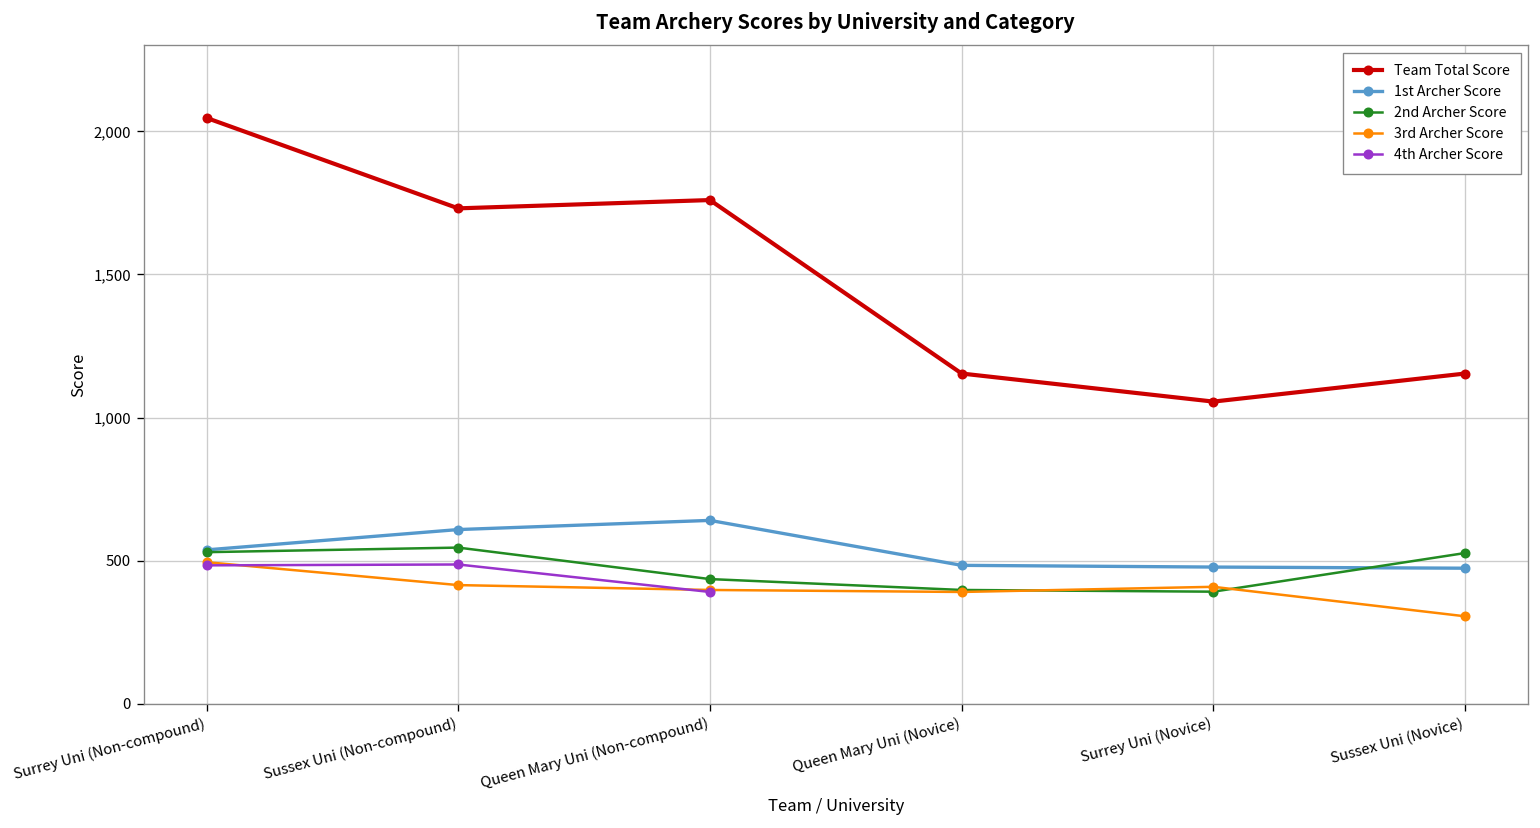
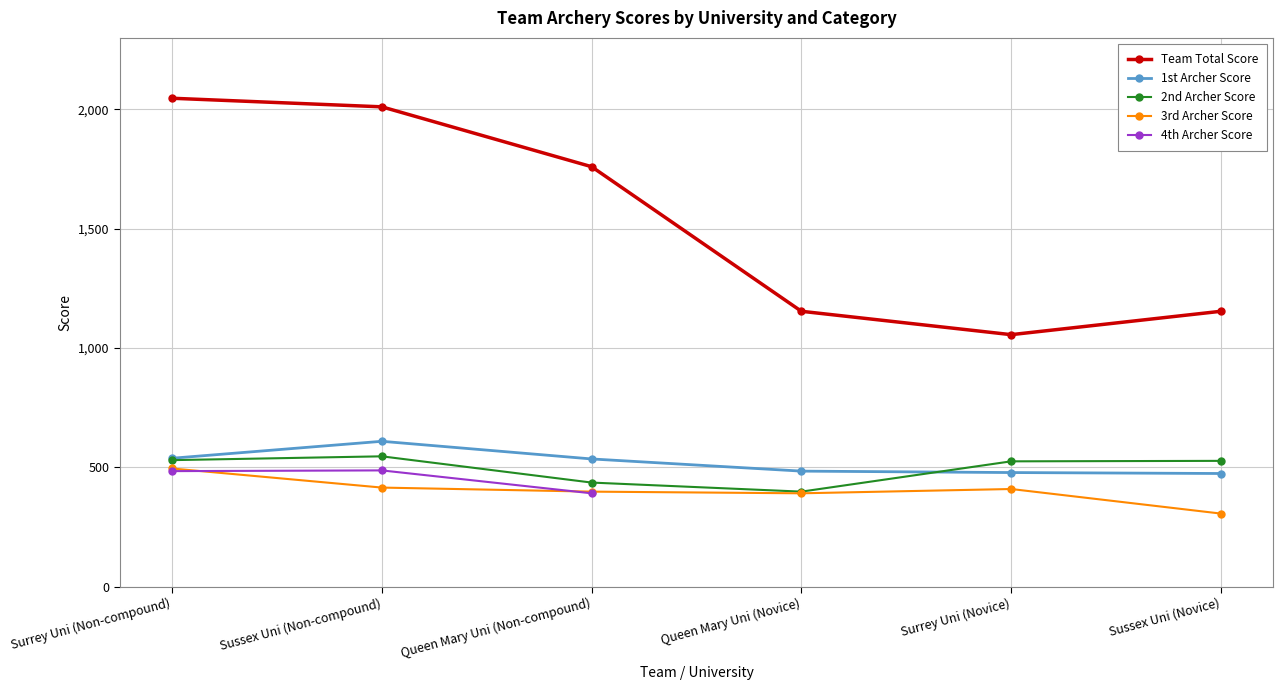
  {
    "Team Total Score": {
      "Surrey Uni (Non-compound)": "2,050",
-     "Sussex Uni (Non-compound)": "1,730",
+     "Sussex Uni (Non-compound)": "2,010",
      "Queen Mary Uni (Non-compound)": "1,760",
      "Queen Mary Uni (Novice)": "1,150",
      "Surrey Uni (Novice)": "1,060",
      "Sussex Uni (Novice)": "1,150"
    },
    "1st Archer Score": {
      "Sussex Uni (Non-compound)": "610",
-     "Queen Mary Uni (Non-compound)": "640",
+     "Queen Mary Uni (Non-compound)": "540",
      "Queen Mary Uni (Novice)": "480",
      "Surrey Uni (Novice)": "480",
      "Sussex Uni (Novice)": "470"
    },
    "2nd Archer Score": {
      "Sussex Uni (Non-compound)": "550",
      "Queen Mary Uni (Non-compound)": "440",
-     "Surrey Uni (Novice)": "390",
+     "Surrey Uni (Novice)": "530",
      "Sussex Uni (Novice)": "530"
    },
    "3rd Archer Score": {
      "Surrey Uni (Non-compound)": "500",
      "Sussex Uni (Non-compound)": "420",
      "Surrey Uni (Novice)": "410",
      "Sussex Uni (Novice)": "310"
    },
    "4th Archer Score": {
      "Surrey Uni (Non-compound)": "480",
      "Sussex Uni (Non-compound)": "490"
    }
  }
